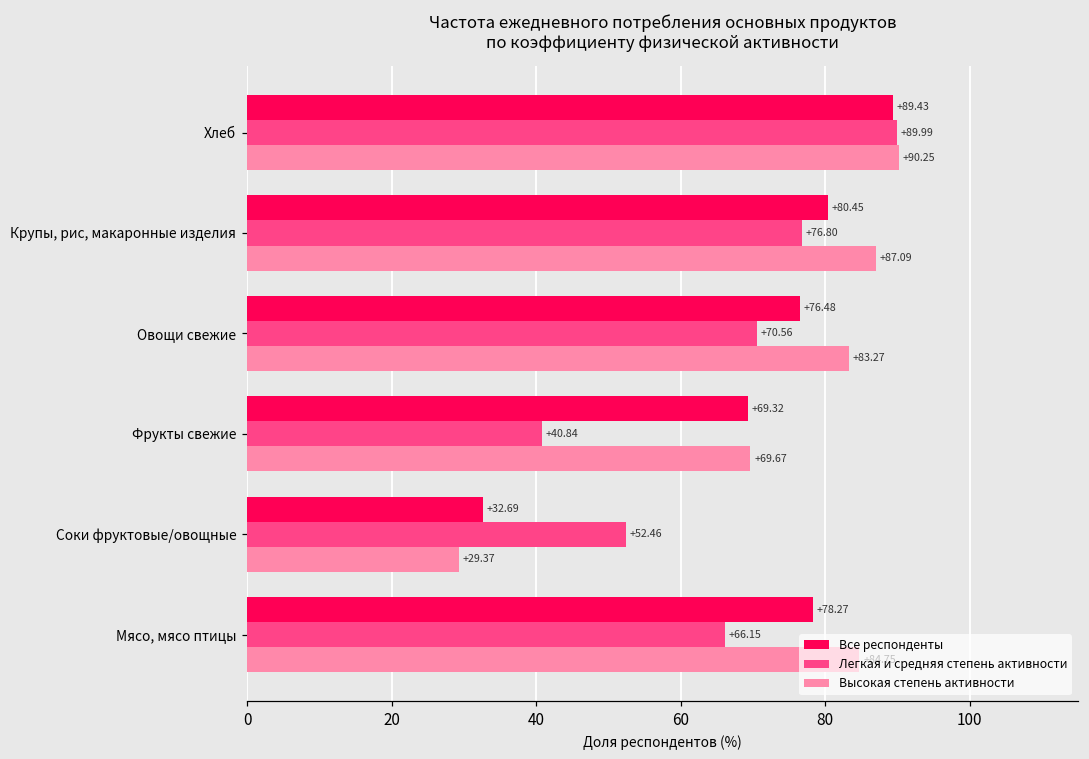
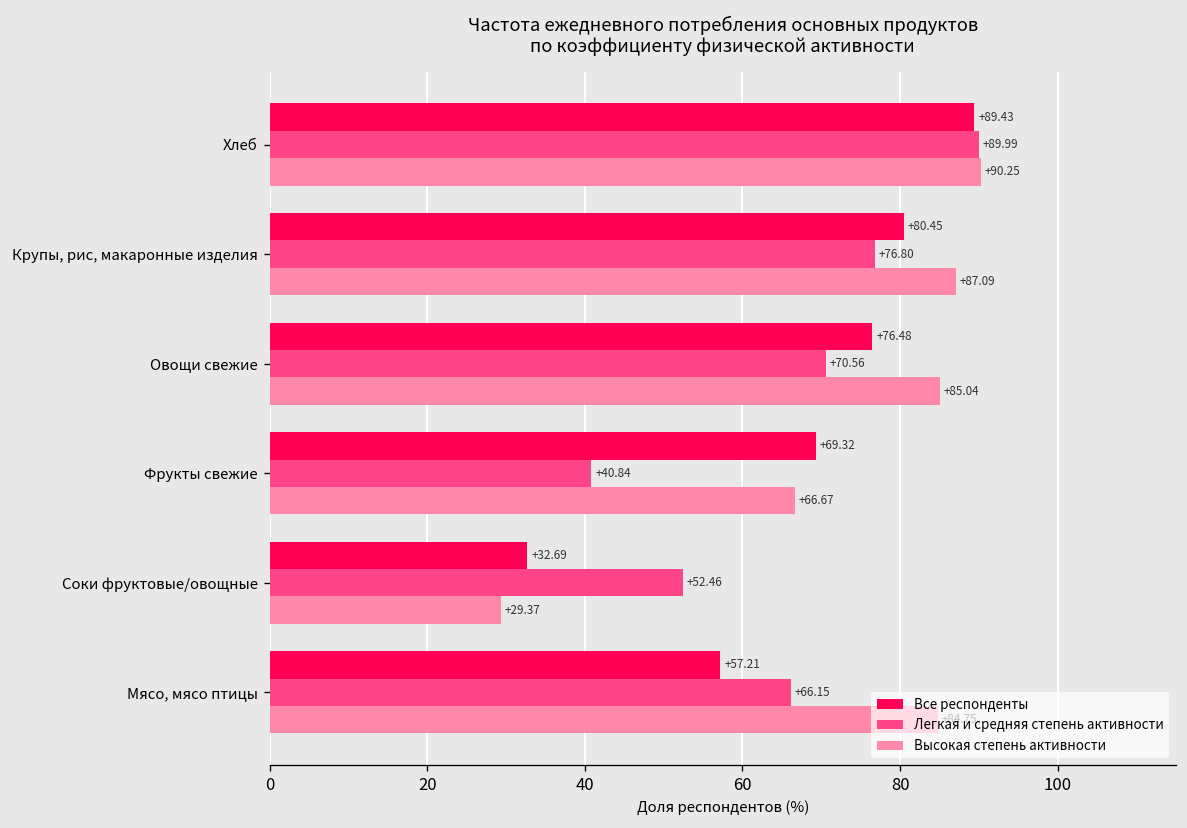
  {
    "Все респонденты": {
      "Хлеб": "+89.43",
      "Крупы, рис, макаронные изделия": "+80.45",
      "Овощи свежие": "+76.48",
      "Фрукты свежие": "+69.32",
      "Соки фруктовые/овощные": "+32.69",
-     "Мясо, мясо птицы": "+78.27"
+     "Мясо, мясо птицы": "+57.21"
    },
    "Легкая и средняя степень активности": {
      "Хлеб": "+89.99",
      "Крупы, рис, макаронные изделия": "+76.80",
      "Овощи свежие": "+70.56",
      "Фрукты свежие": "+40.84",
      "Соки фруктовые/овощные": "+52.46",
      "Мясо, мясо птицы": "+66.15"
    },
    "Высокая степень активности": {
      "Хлеб": "+90.25",
      "Крупы, рис, макаронные изделия": "+87.09",
-     "Овощи свежие": "+83.27",
-     "Фрукты свежие": "+69.67",
+     "Овощи свежие": "+85.04",
+     "Фрукты свежие": "+66.67",
      "Соки фруктовые/овощные": "+29.37"
    }
  }
